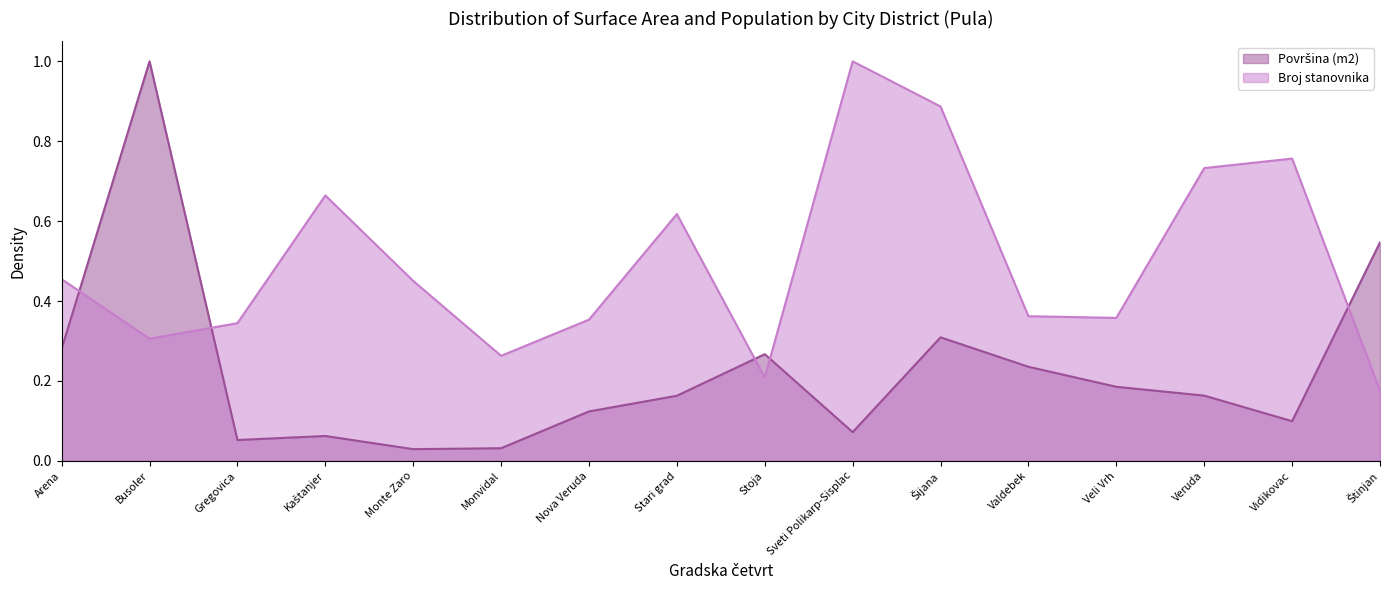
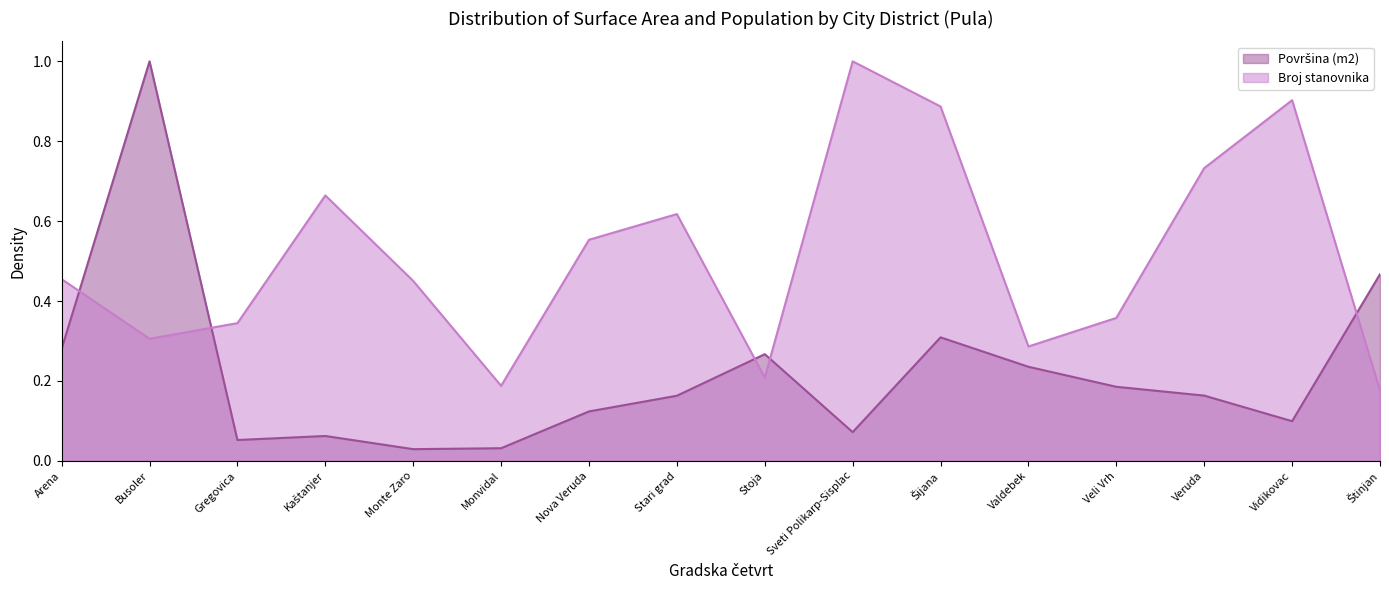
  {
    "Površina (m2)": {
      "Arena": 0.28,
      "Busoler": 1.00,
      "Gregovica": 0.05,
      "Kaštanjer": 0.06,
      "Monte Zaro": 0.03,
      "Monvidal": 0.03,
      "Nova Veruda": 0.12,
      "Stari grad": 0.16,
      "Stoja": 0.27,
      "Sveti Polikarp-Sisplac": 0.07,
      "Šijana": 0.31,
      "Valdebek": 0.24,
      "Veli Vrh": 0.19,
      "Veruda": 0.16,
      "Vidikovac": 0.10,
-     "Štinjan": 0.55
+     "Štinjan": 0.47
    },
    "Broj stanovnika": {
      "Arena": 0.45,
      "Busoler": 0.31,
      "Gregovica": 0.34,
      "Kaštanjer": 0.66,
      "Monte Zaro": 0.45,
-     "Monvidal": 0.26,
-     "Nova Veruda": 0.35,
+     "Monvidal": 0.19,
+     "Nova Veruda": 0.55,
      "Stari grad": 0.62,
      "Stoja": 0.21,
      "Sveti Polikarp-Sisplac": 1.00,
      "Šijana": 0.89,
-     "Valdebek": 0.36,
+     "Valdebek": 0.29,
      "Veli Vrh": 0.36,
      "Veruda": 0.73,
-     "Vidikovac": 0.76,
+     "Vidikovac": 0.90,
      "Štinjan": 0.18
    }
  }
